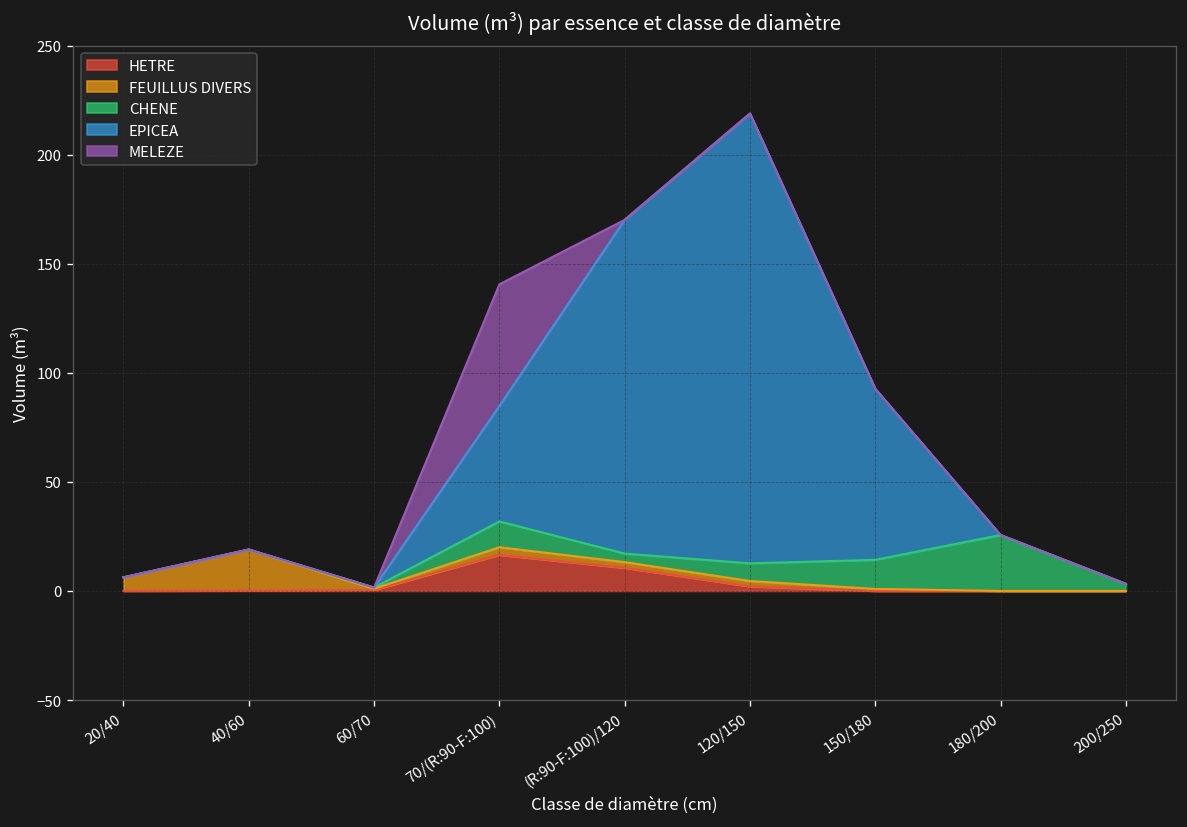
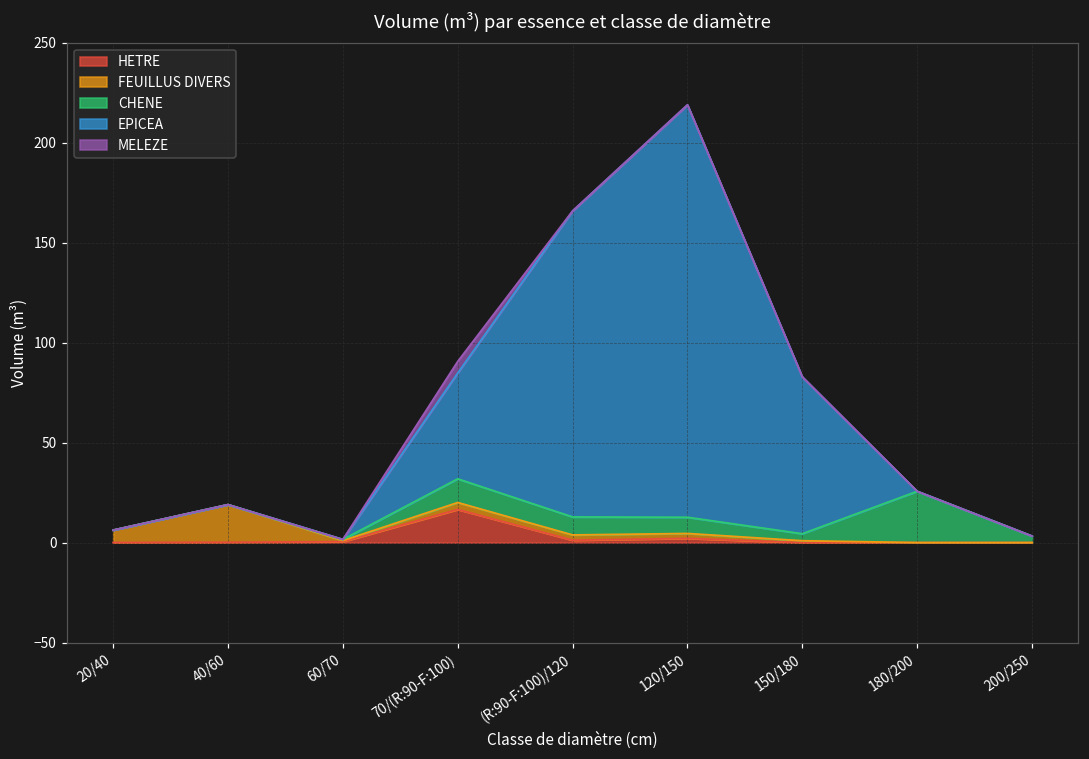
  {
    "HETRE": {
      "20/40": 0,
      "40/60": 0,
      "70/(R:90-F:100)": 17,
-     "(R:90-F:100)/120": 11,
+     "(R:90-F:100)/120": 1,
      "120/150": 2
    },
    "FEUILLUS DIVERS": {
      "70/(R:90-F:100)": 3,
      "(R:90-F:100)/120": 3,
      "120/150": 2
    },
    "CHENE": {
      "70/(R:90-F:100)": 12,
-     "(R:90-F:100)/120": 4,
+     "(R:90-F:100)/120": 9,
      "120/150": 8,
-     "150/180": 13
+     "150/180": 3
    },
    "EPICEA": {
      "70/(R:90-F:100)": 53
    },
    "MELEZE": {
-     "70/(R:90-F:100)": 56
+     "70/(R:90-F:100)": 6
    }
  }
